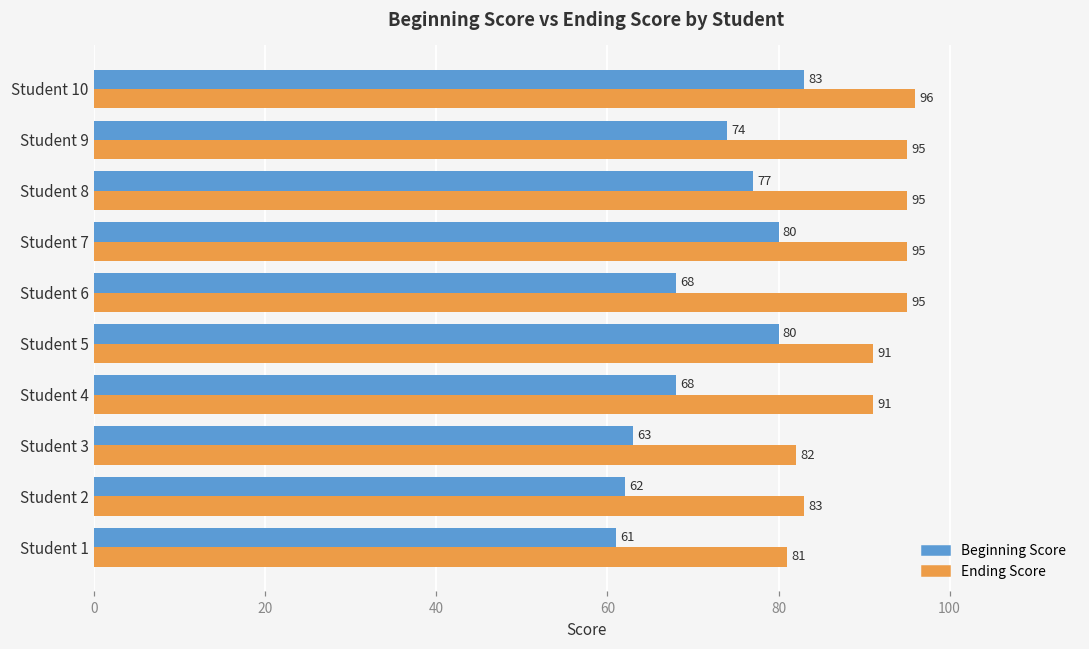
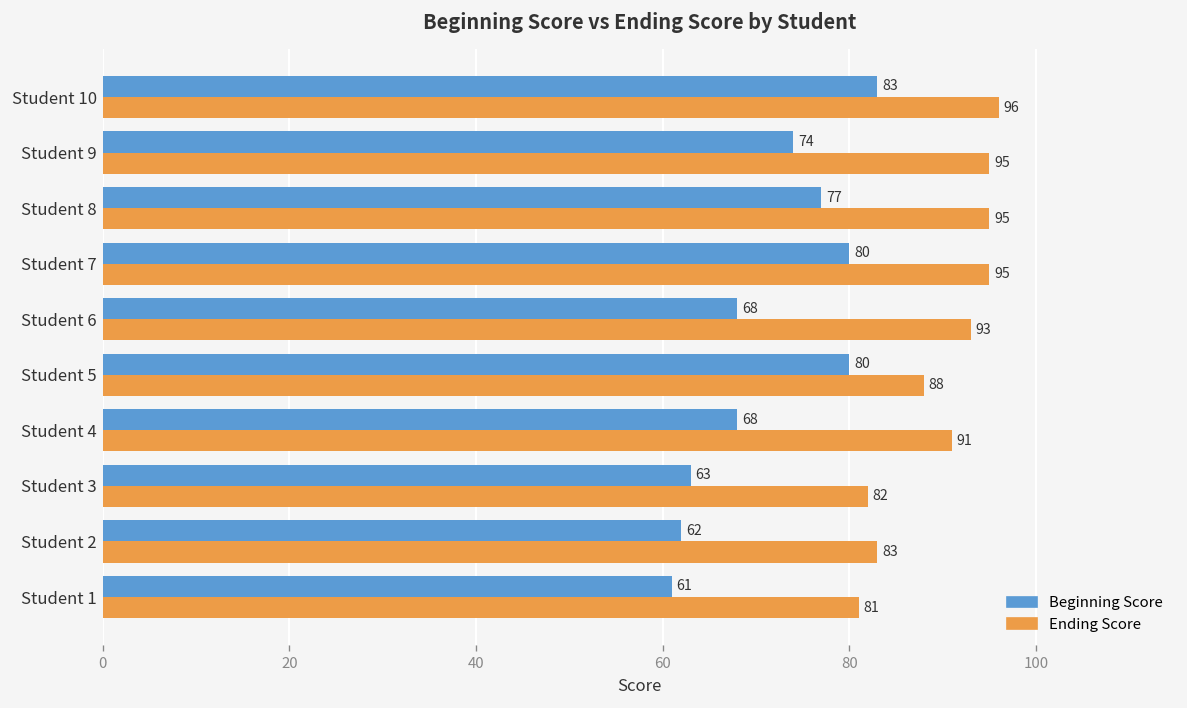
  {
    "Beginning Score": {
      "Student 10": 83,
      "Student 9": 74,
      "Student 8": 77,
      "Student 7": 80,
      "Student 6": 68,
      "Student 5": 80,
      "Student 4": 68,
      "Student 3": 63,
      "Student 2": 62,
      "Student 1": 61
    },
    "Ending Score": {
      "Student 10": 96,
      "Student 9": 95,
      "Student 8": 95,
      "Student 7": 95,
-     "Student 6": 95,
-     "Student 5": 91,
+     "Student 6": 93,
+     "Student 5": 88,
      "Student 4": 91,
      "Student 3": 82,
      "Student 2": 83,
      "Student 1": 81
    }
  }
